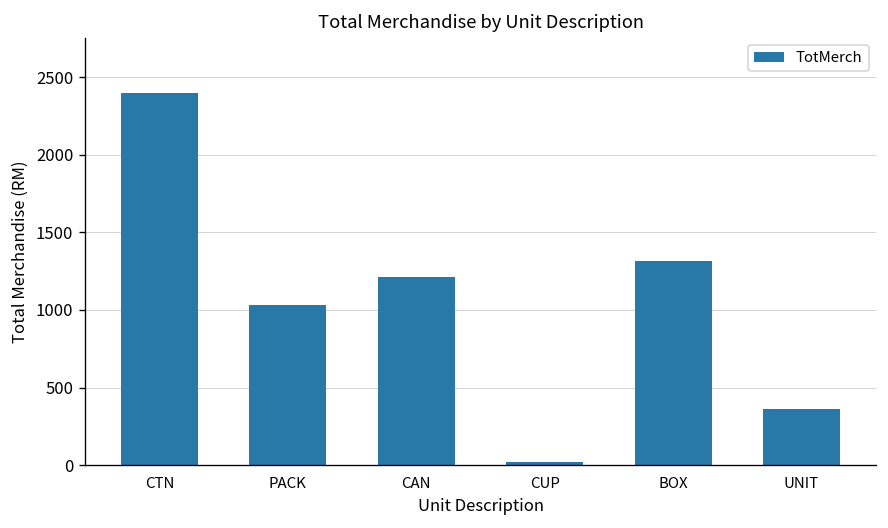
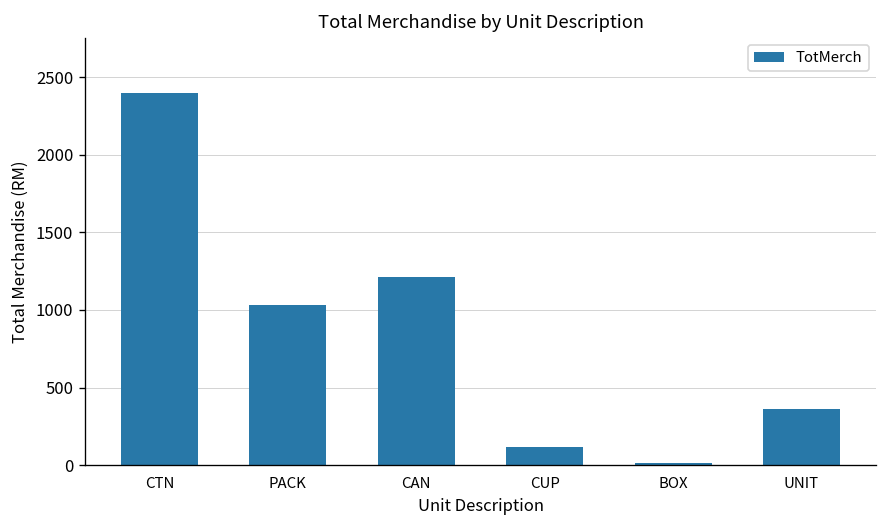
  {
    "CTN": 2400,
    "PACK": 1030,
    "CAN": 1210,
-   "CUP": 20,
-   "BOX": 1320,
+   "CUP": 120,
+   "BOX": 20,
    "UNIT": 370
  }
